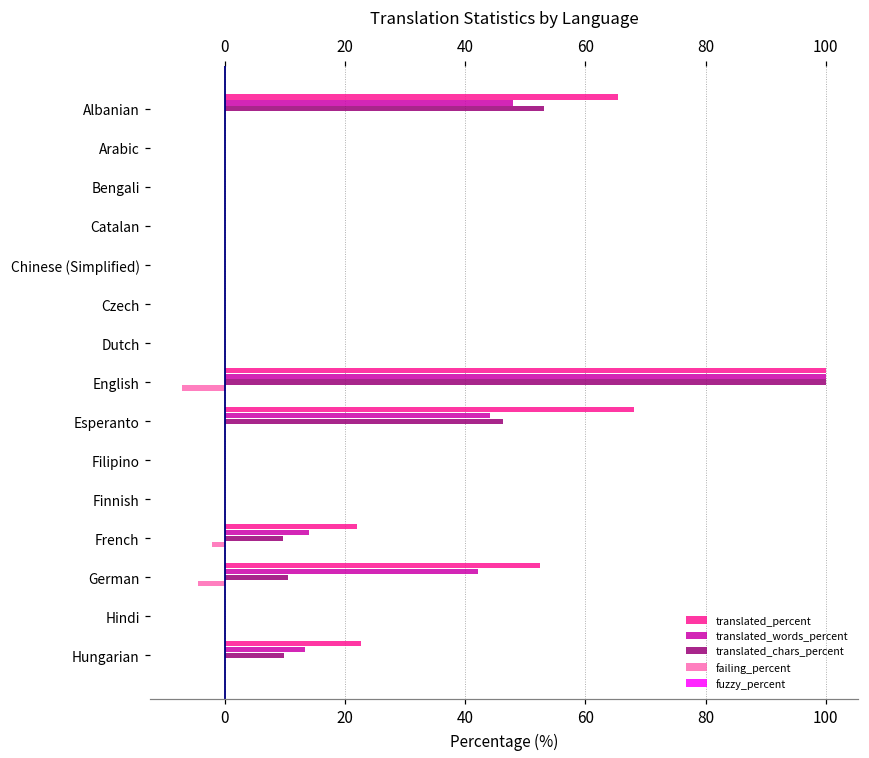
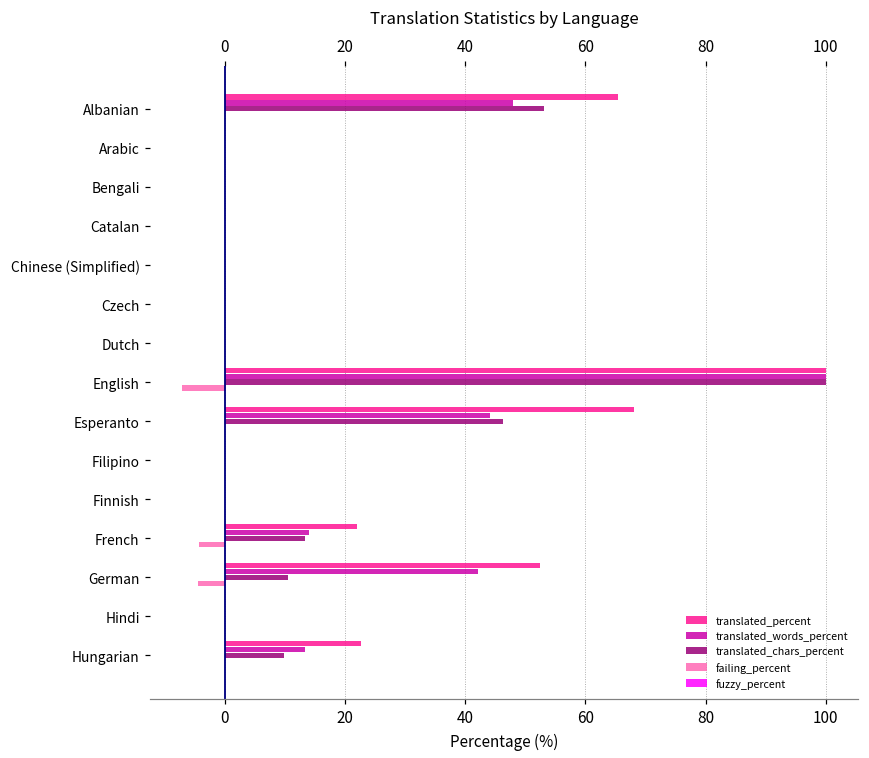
  {
    "translated_chars_percent": {
      "Albanian": 53,
      "Arabic": 0,
      "Bengali": 0,
      "Catalan": 0,
      "Chinese (Simplified)": 0,
      "Czech": 0,
      "Dutch": 0,
      "English": 100,
      "Esperanto": 46,
      "Filipino": 0,
      "Finnish": 0,
-     "French": 10,
+     "French": 13,
      "German": 11,
      "Hindi": 0,
      "Hungarian": 10
    },
    "failing_percent": {
      "Albanian": 0,
      "Arabic": 0,
      "Bengali": 0,
      "Catalan": 0,
      "Chinese (Simplified)": 0,
      "Czech": 0,
      "Dutch": 0,
      "English": -7,
      "Esperanto": 0,
      "Filipino": 0,
      "Finnish": 0,
-     "French": -2,
+     "French": -4,
      "German": -4,
      "Hindi": 0,
      "Hungarian": 0
    },
    "fuzzy_percent": {
      "Albanian": 0,
      "Arabic": 0,
      "Bengali": 0,
      "Catalan": 0,
      "Chinese (Simplified)": 0,
      "Czech": 0,
      "Dutch": 0,
      "English": 0,
      "Esperanto": 0,
      "Filipino": 0,
      "Finnish": 0,
      "French": 0,
      "German": 0,
      "Hindi": 0,
      "Hungarian": 0
    }
  }
